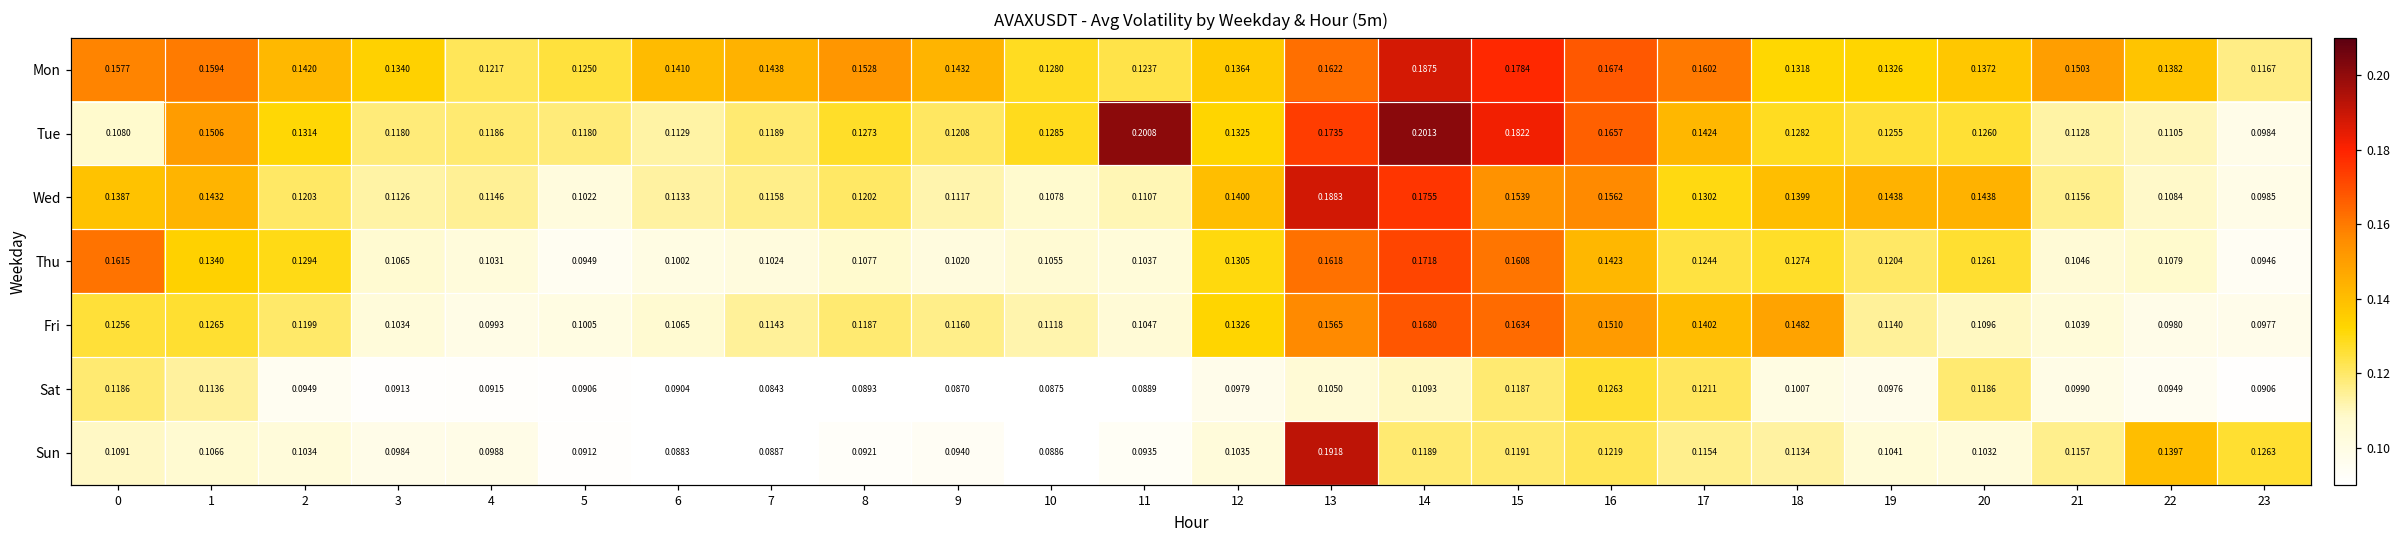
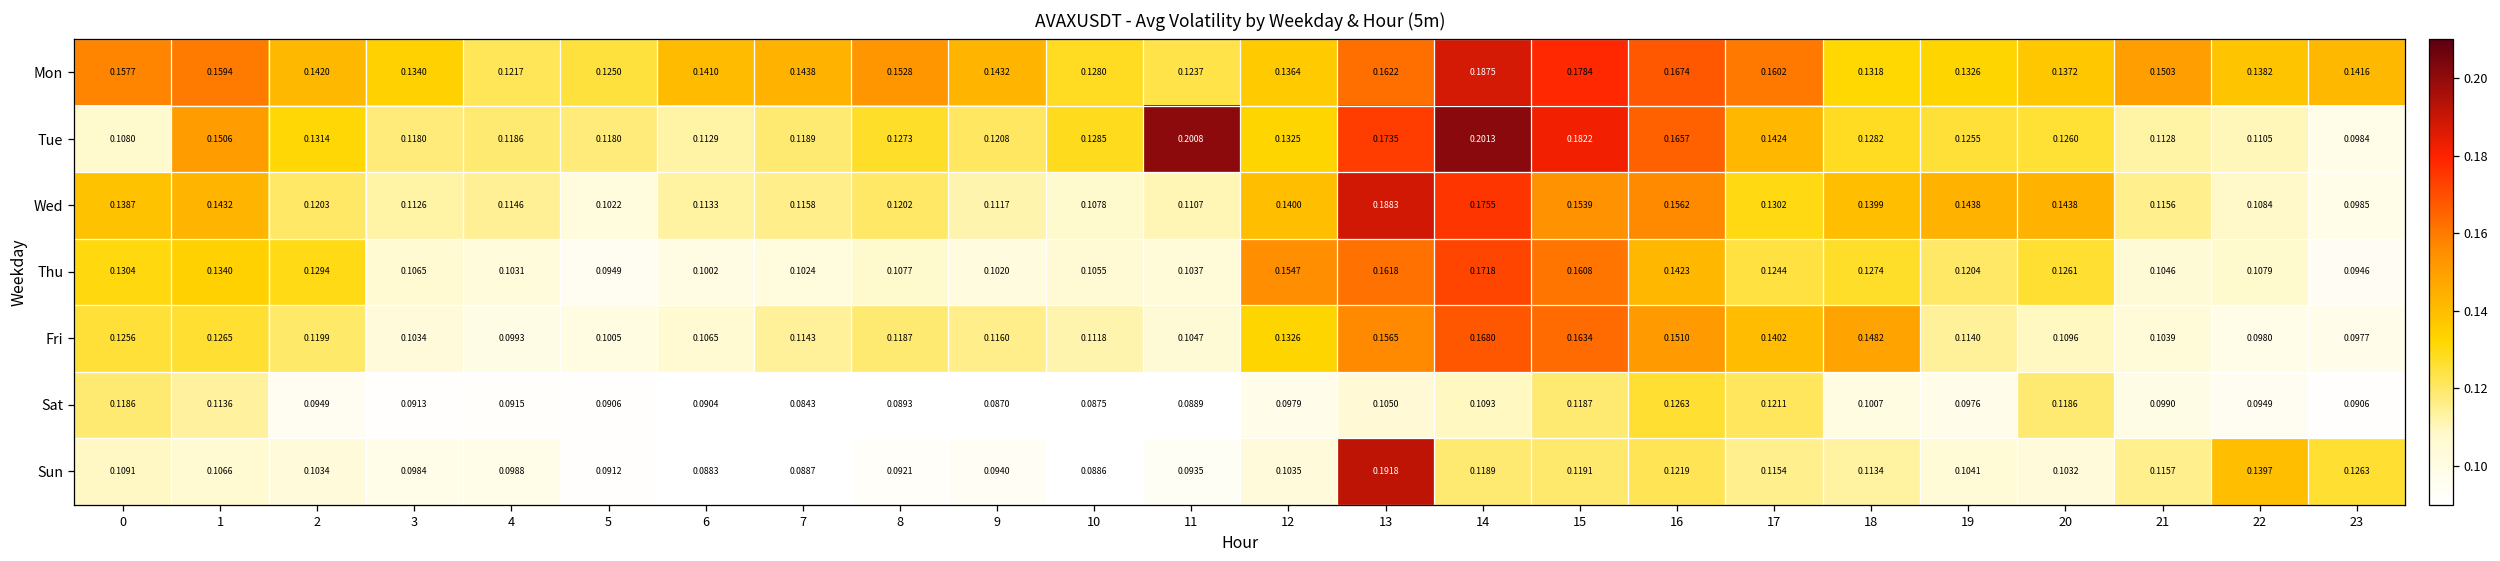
  {
    "Mon": {
      "0": 0.1577,
      "1": 0.1594,
      "2": 0.1420,
      "3": 0.1340,
      "4": 0.1217,
      "5": 0.1250,
      "6": 0.1410,
      "7": 0.1438,
      "8": 0.1528,
      "9": 0.1432,
      "10": 0.1280,
      "11": 0.1237,
      "12": 0.1364,
      "13": 0.1622,
      "14": 0.1875,
      "15": 0.1784,
      "16": 0.1674,
      "17": 0.1602,
      "18": 0.1318,
      "19": 0.1326,
      "20": 0.1372,
      "21": 0.1503,
      "22": 0.1382,
-     "23": 0.1167
+     "23": 0.1416
    },
    "Tue": {
      "0": 0.1080,
      "1": 0.1506,
      "2": 0.1314,
      "3": 0.1180,
      "4": 0.1186,
      "5": 0.1180,
      "6": 0.1129,
      "7": 0.1189,
      "8": 0.1273,
      "9": 0.1208,
      "10": 0.1285,
      "11": 0.2008,
      "12": 0.1325,
      "13": 0.1735,
      "14": 0.2013,
      "15": 0.1822,
      "16": 0.1657,
      "17": 0.1424,
      "18": 0.1282,
      "19": 0.1255,
      "20": 0.1260,
      "21": 0.1128,
      "22": 0.1105,
      "23": 0.0984
    },
    "Wed": {
      "0": 0.1387,
      "1": 0.1432,
      "2": 0.1203,
      "3": 0.1126,
      "4": 0.1146,
      "5": 0.1022,
      "6": 0.1133,
      "7": 0.1158,
      "8": 0.1202,
      "9": 0.1117,
      "10": 0.1078,
      "11": 0.1107,
      "12": 0.1400,
      "13": 0.1883,
      "14": 0.1755,
      "15": 0.1539,
      "16": 0.1562,
      "17": 0.1302,
      "18": 0.1399,
      "19": 0.1438,
      "20": 0.1438,
      "21": 0.1156,
      "22": 0.1084,
      "23": 0.0985
    },
    "Thu": {
-     "0": 0.1615,
+     "0": 0.1304,
      "1": 0.1340,
      "2": 0.1294,
      "3": 0.1065,
      "4": 0.1031,
      "5": 0.0949,
      "6": 0.1002,
      "7": 0.1024,
      "8": 0.1077,
      "9": 0.1020,
      "10": 0.1055,
      "11": 0.1037,
-     "12": 0.1305,
+     "12": 0.1547,
      "13": 0.1618,
      "14": 0.1718,
      "15": 0.1608,
      "16": 0.1423,
      "17": 0.1244,
      "18": 0.1274,
      "19": 0.1204,
      "20": 0.1261,
      "21": 0.1046,
      "22": 0.1079,
      "23": 0.0946
    },
    "Fri": {
      "0": 0.1256,
      "1": 0.1265,
      "2": 0.1199,
      "3": 0.1034,
      "4": 0.0993,
      "5": 0.1005,
      "6": 0.1065,
      "7": 0.1143,
      "8": 0.1187,
      "9": 0.1160,
      "10": 0.1118,
      "11": 0.1047,
      "12": 0.1326,
      "13": 0.1565,
      "14": 0.1680,
      "15": 0.1634,
      "16": 0.1510,
      "17": 0.1402,
      "18": 0.1482,
      "19": 0.1140,
      "20": 0.1096,
      "21": 0.1039,
      "22": 0.0980,
      "23": 0.0977
    },
    "Sat": {
      "0": 0.1186,
      "1": 0.1136,
      "2": 0.0949,
      "3": 0.0913,
      "4": 0.0915,
      "5": 0.0906,
      "6": 0.0904,
      "7": 0.0843,
      "8": 0.0893,
      "9": 0.0870,
      "10": 0.0875,
      "11": 0.0889,
      "12": 0.0979,
      "13": 0.1050,
      "14": 0.1093,
      "15": 0.1187,
      "16": 0.1263,
      "17": 0.1211,
      "18": 0.1007,
      "19": 0.0976,
      "20": 0.1186,
      "21": 0.0990,
      "22": 0.0949,
      "23": 0.0906
    },
    "Sun": {
      "0": 0.1091,
      "1": 0.1066,
      "2": 0.1034,
      "3": 0.0984,
      "4": 0.0988,
      "5": 0.0912,
      "6": 0.0883,
      "7": 0.0887,
      "8": 0.0921,
      "9": 0.0940,
      "10": 0.0886,
      "11": 0.0935,
      "12": 0.1035,
      "13": 0.1918,
      "14": 0.1189,
      "15": 0.1191,
      "16": 0.1219,
      "17": 0.1154,
      "18": 0.1134,
      "19": 0.1041,
      "20": 0.1032,
      "21": 0.1157,
      "22": 0.1397,
      "23": 0.1263
    }
  }
